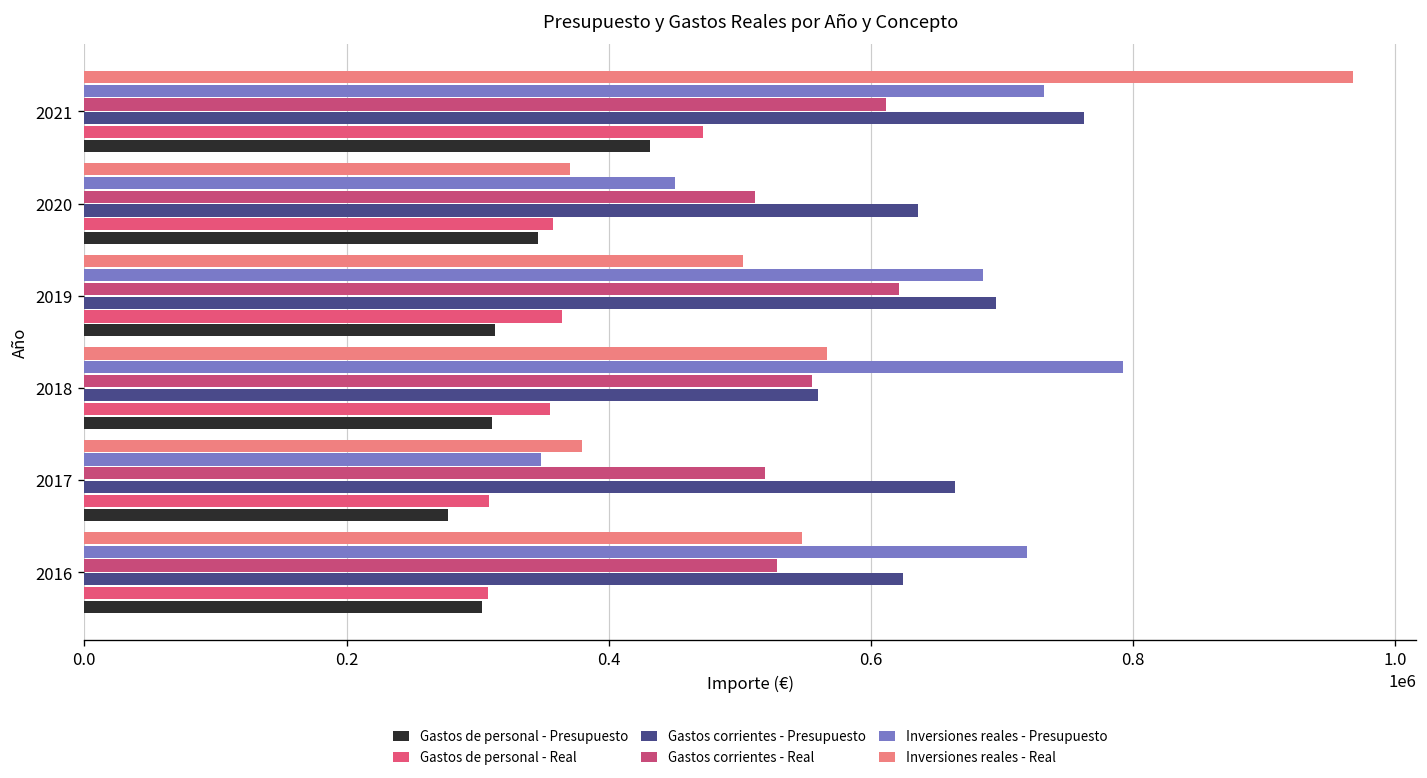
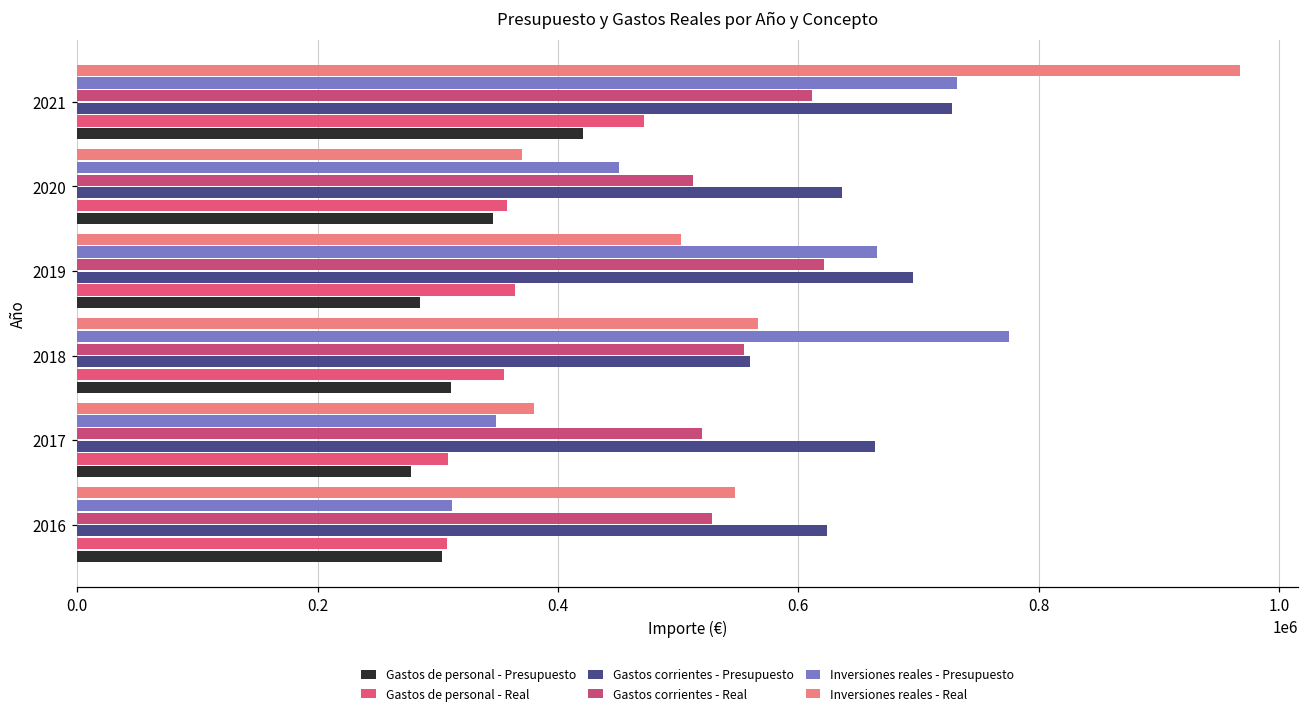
  {
    "Gastos de personal - Presupuesto": {
-     "2021": 432000,
+     "2021": 421000,
      "2020": 346000,
-     "2019": 313000,
+     "2019": 285000,
      "2018": 311000,
      "2017": 278000,
      "2016": 303000
    },
    "Gastos corrientes - Presupuesto": {
-     "2021": 762000,
+     "2021": 728000,
      "2020": 636000,
      "2019": 695000,
      "2018": 560000,
      "2017": 664000,
      "2016": 624000
    },
    "Inversiones reales - Presupuesto": {
      "2021": 732000,
      "2020": 451000,
-     "2019": 686000,
-     "2018": 793000,
+     "2019": 666000,
+     "2018": 776000,
      "2017": 348000,
-     "2016": 719000
+     "2016": 311000
    }
  }
